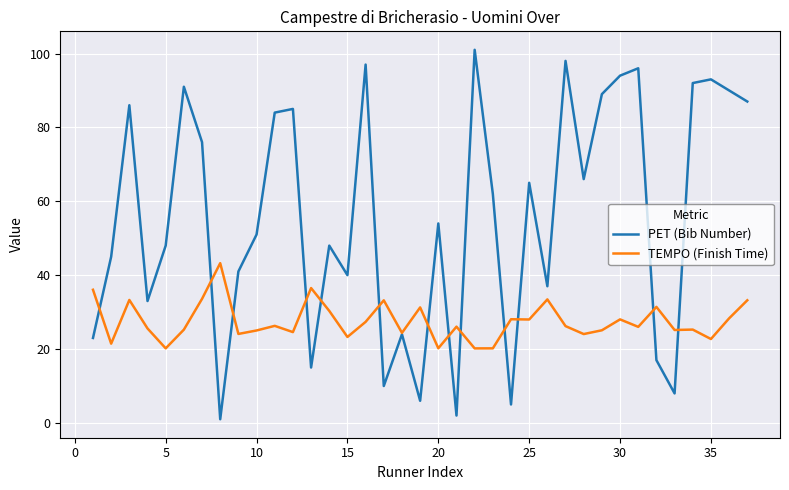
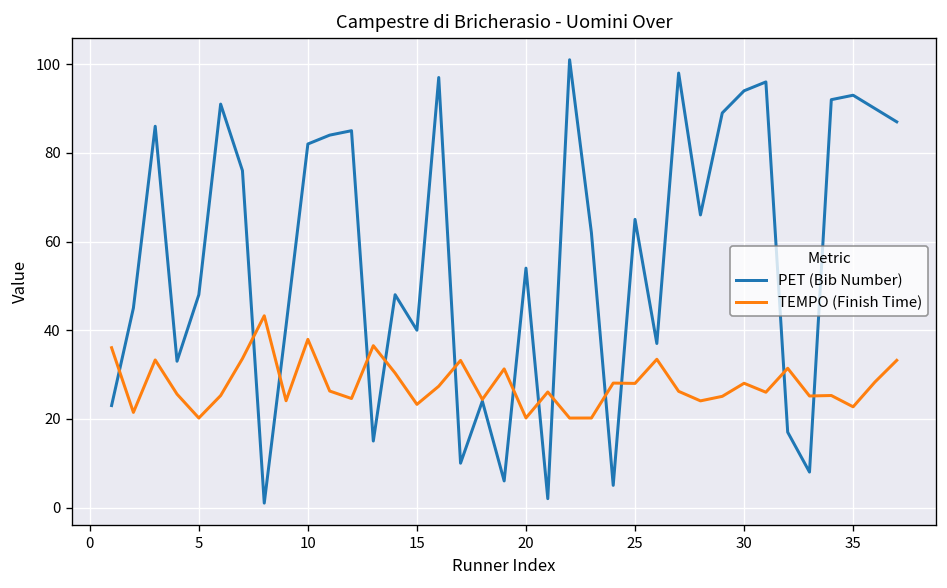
  {
    "PET (Bib Number)": {
      "5": 48,
-     "10": 51,
+     "10": 82,
      "15": 40,
      "20": 54,
      "25": 65,
      "30": 94,
      "35": 93
    },
    "TEMPO (Finish Time)": {
      "5": 20,
-     "10": 25,
+     "10": 38,
      "15": 23,
      "20": 20,
      "25": 28,
      "30": 28,
      "35": 23
    }
  }
